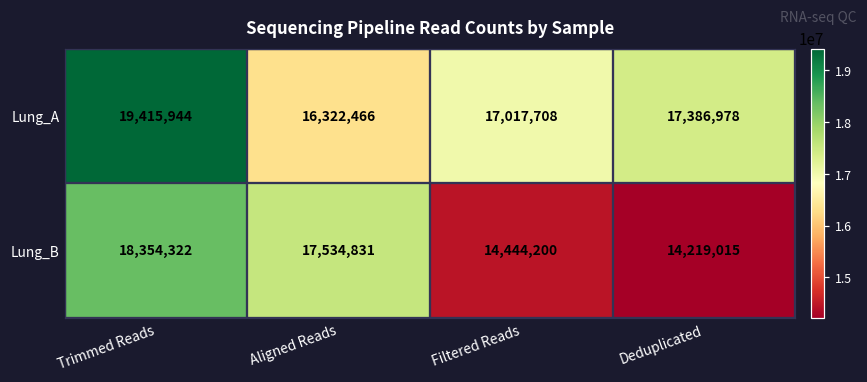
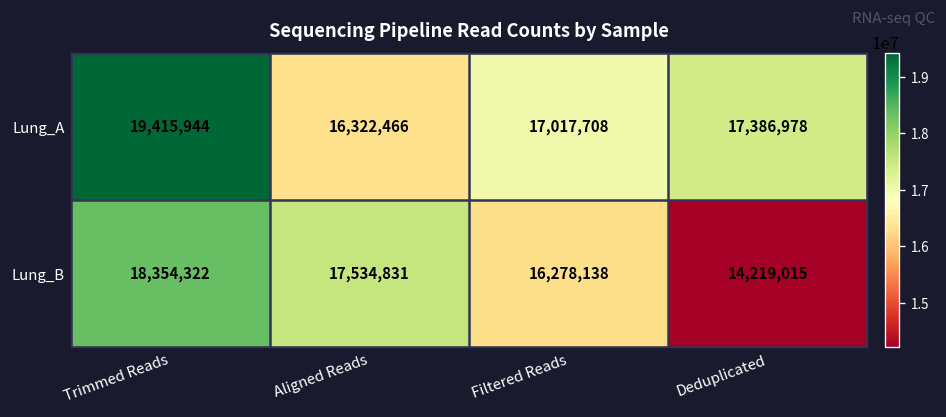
  {
    "Lung_A": {
      "Trimmed Reads": "19,415,944",
      "Aligned Reads": "16,322,466",
      "Filtered Reads": "17,017,708",
      "Deduplicated": "17,386,978"
    },
    "Lung_B": {
      "Trimmed Reads": "18,354,322",
      "Aligned Reads": "17,534,831",
-     "Filtered Reads": "14,444,200",
+     "Filtered Reads": "16,278,138",
      "Deduplicated": "14,219,015"
    }
  }
